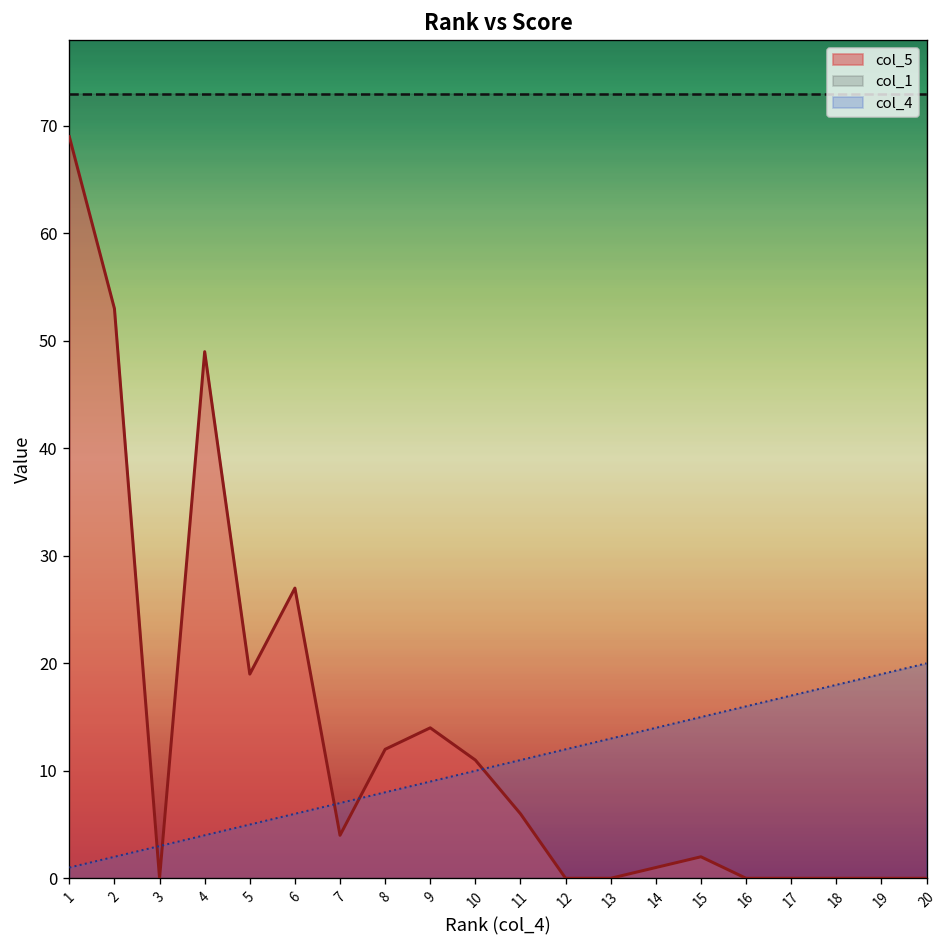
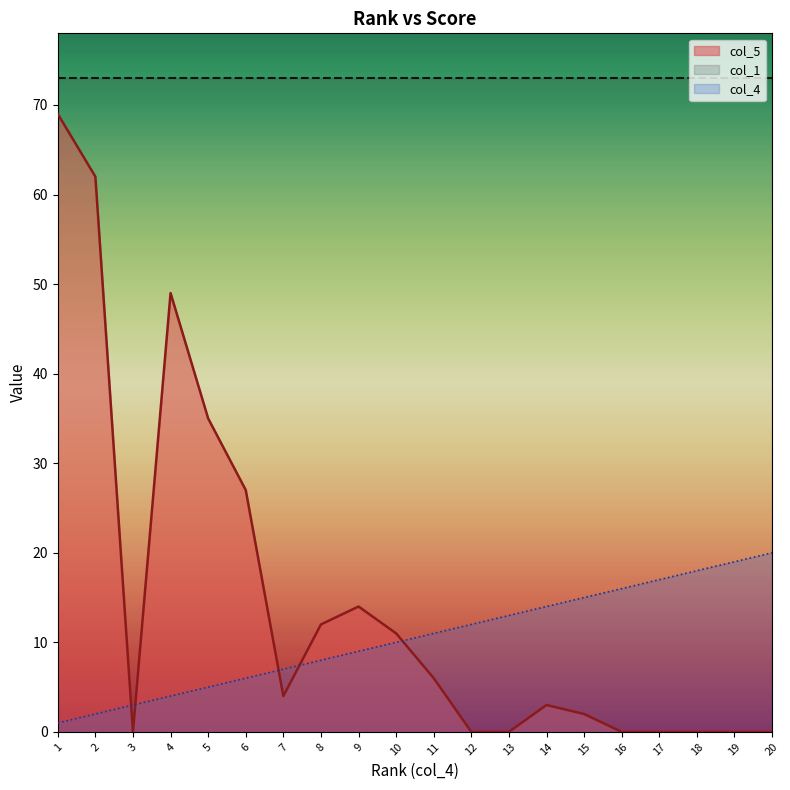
  {
    "col_5": {
      "1": 69,
-     "2": 53,
+     "2": 62,
      "3": 0,
      "4": 49,
-     "5": 19,
+     "5": 35,
      "6": 27,
      "7": 4,
      "8": 12,
      "9": 14,
      "10": 11,
      "11": 6,
      "12": 0,
      "13": 0,
-     "14": 1,
+     "14": 3,
      "15": 2,
      "16": 0,
      "17": 0,
      "18": 0,
      "19": 0,
      "20": 0
    }
  }
